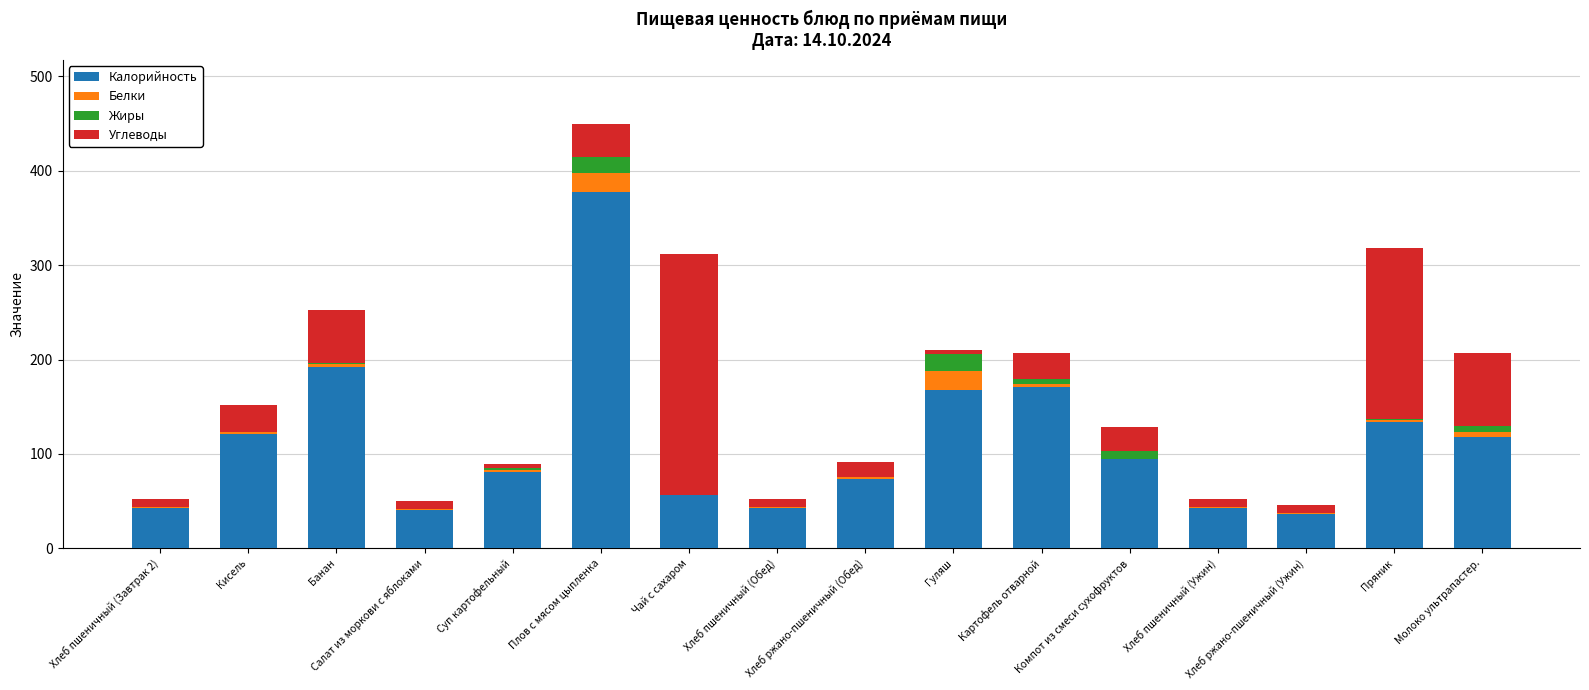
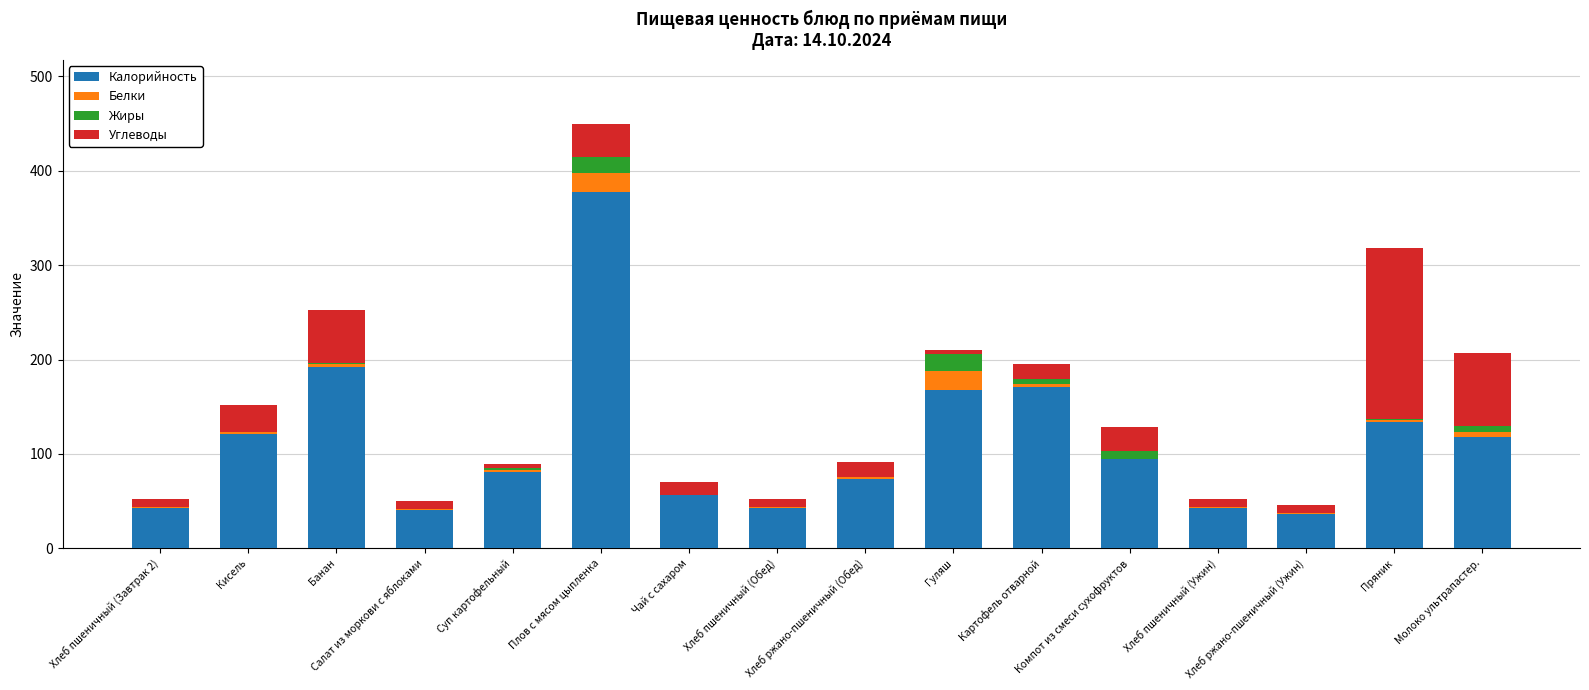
  {
    "Калорийность": {
      "Хлеб пшеничный (Завтрак 2)": 40,
      "Кисель": 120,
      "Банан": 190,
      "Салат из моркови с яблоками": 40,
      "Суп картофельный": 80,
      "Плов с мясом цыпленка": 380,
      "Чай с сахаром": 60,
      "Хлеб пшеничный (Обед)": 40,
      "Хлеб ржано-пшеничный (Обед)": 70,
      "Гуляш": 170,
      "Картофель отварной": 170,
      "Компот из смеси сухофруктов": 90,
      "Хлеб пшеничный (Ужин)": 40,
      "Хлеб ржано-пшеничный (Ужин)": 40,
      "Пряник": 130,
      "Молоко ультрапастер.": 120
    },
    "Белки": {
      "Банан": 0,
      "Плов с мясом цыпленка": 20,
      "Гуляш": 20,
      "Картофель отварной": 0,
      "Молоко ультрапастер.": 10
    },
    "Жиры": {
      "Кисель": 0,
      "Плов с мясом цыпленка": 20,
      "Чай с сахаром": 0,
      "Гуляш": 20,
      "Картофель отварной": 10,
      "Компот из смеси сухофруктов": 10,
      "Молоко ультрапастер.": 10
    },
    "Углеводы": {
      "Хлеб пшеничный (Завтрак 2)": 10,
      "Кисель": 30,
      "Банан": 60,
      "Салат из моркови с яблоками": 10,
      "Суп картофельный": 0,
      "Плов с мясом цыпленка": 40,
-     "Чай с сахаром": 260,
+     "Чай с сахаром": 10,
      "Хлеб пшеничный (Обед)": 10,
      "Хлеб ржано-пшеничный (Обед)": 20,
      "Гуляш": 0,
-     "Картофель отварной": 30,
+     "Картофель отварной": 20,
      "Компот из смеси сухофруктов": 20,
      "Хлеб пшеничный (Ужин)": 10,
      "Хлеб ржано-пшеничный (Ужин)": 10,
      "Пряник": 180,
      "Молоко ультрапастер.": 80
    }
  }
